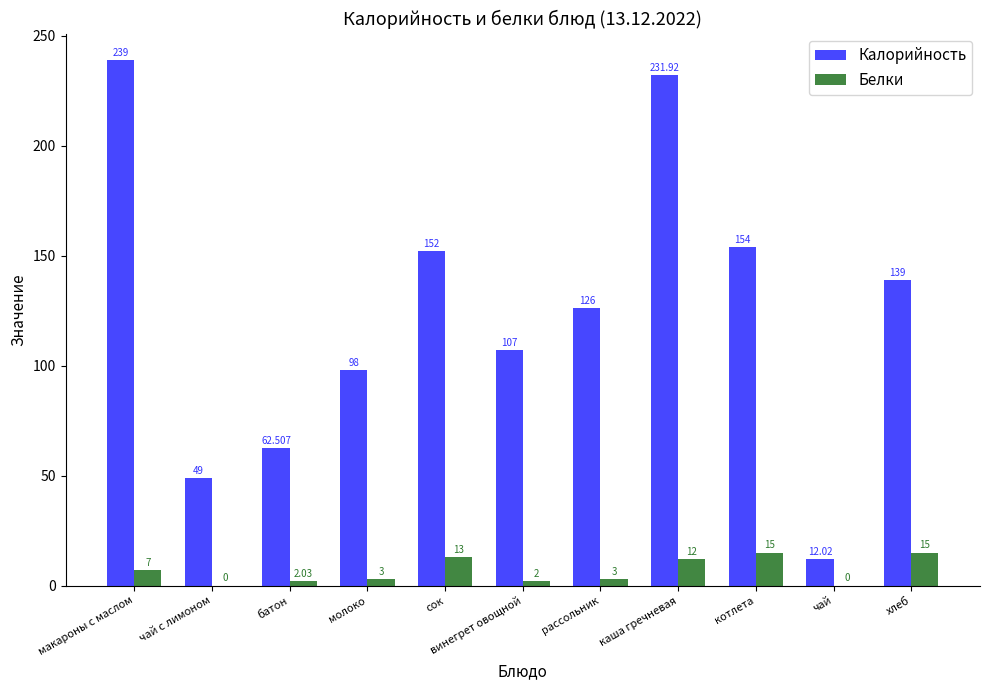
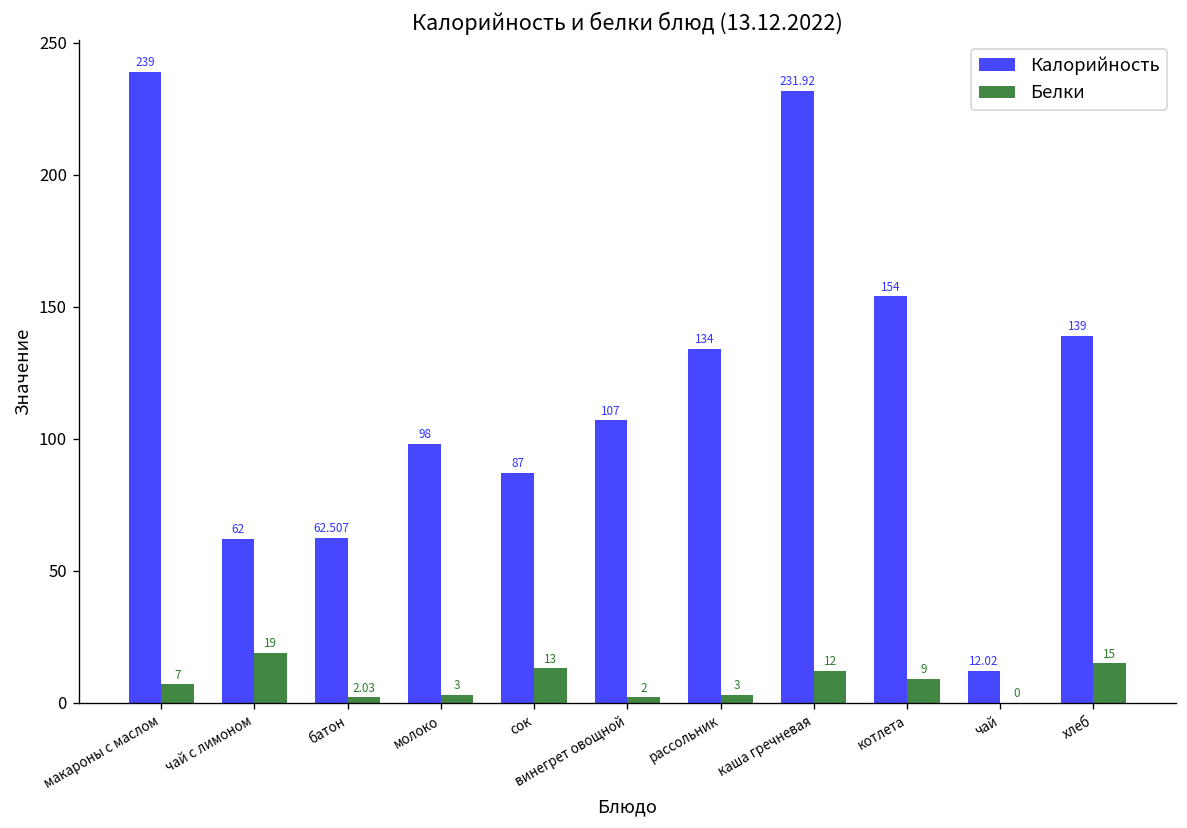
  {
    "Калорийность": {
      "макароны с маслом": 239,
-     "чай с лимоном": 49,
+     "чай с лимоном": 62,
      "батон": 62.507,
      "молоко": 98,
-     "сок": 152,
+     "сок": 87,
      "винегрет овощной": 107,
-     "рассольник": 126,
+     "рассольник": 134,
      "каша гречневая": 231.92,
      "котлета": 154,
      "чай": 12.02,
      "хлеб": 139
    },
    "Белки": {
      "макароны с маслом": 7,
-     "чай с лимоном": 0,
+     "чай с лимоном": 19,
      "батон": 2.03,
      "молоко": 3,
      "сок": 13,
      "винегрет овощной": 2,
      "рассольник": 3,
      "каша гречневая": 12,
-     "котлета": 15,
+     "котлета": 9,
      "чай": 0,
      "хлеб": 15
    }
  }
